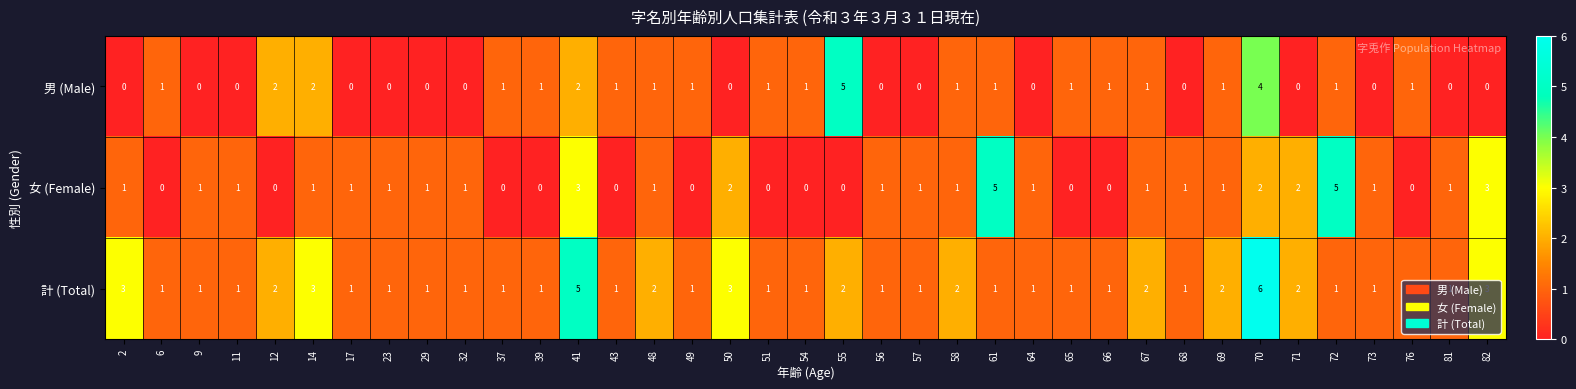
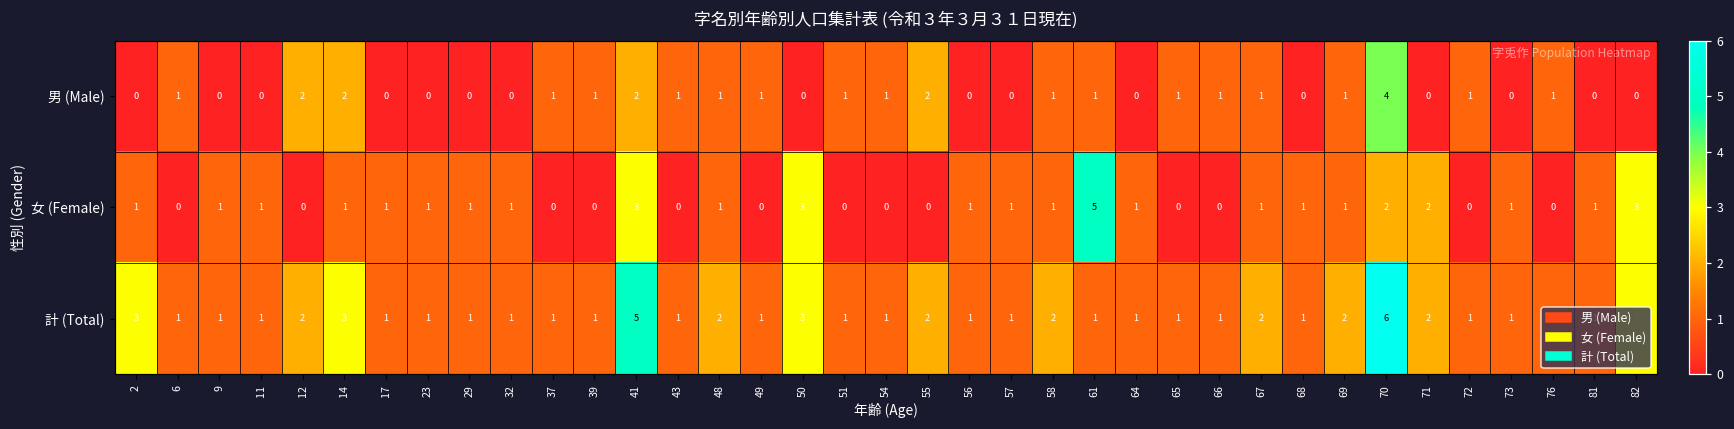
  {
    "男 (Male)": {
      "2": 0,
      "6": 1,
      "9": 0,
      "11": 0,
      "12": 2,
      "14": 2,
      "17": 0,
      "23": 0,
      "29": 0,
      "32": 0,
      "37": 1,
      "39": 1,
      "41": 2,
      "43": 1,
      "48": 1,
      "49": 1,
      "50": 0,
      "51": 1,
      "54": 1,
-     "55": 5,
+     "55": 2,
      "56": 0,
      "57": 0,
      "58": 1,
      "61": 1,
      "64": 0,
      "65": 1,
      "66": 1,
      "67": 1,
      "68": 0,
      "69": 1,
      "70": 4,
      "71": 0,
      "72": 1,
      "73": 0,
      "81": 0,
      "82": 0
    },
    "女 (Female)": {
      "2": 1,
      "6": 0,
      "9": 1,
      "11": 1,
      "12": 0,
      "14": 1,
      "17": 1,
      "23": 1,
      "29": 1,
      "32": 1,
      "37": 0,
      "39": 0,
      "41": 3,
      "43": 0,
      "48": 1,
      "49": 0,
-     "50": 2,
+     "50": 3,
      "51": 0,
      "54": 0,
      "55": 0,
      "56": 1,
      "57": 1,
      "58": 1,
      "61": 5,
      "64": 1,
      "65": 0,
      "66": 0,
      "67": 1,
      "68": 1,
      "69": 1,
      "70": 2,
      "71": 2,
-     "72": 5,
+     "72": 0,
      "73": 1,
      "76": 0,
      "81": 1,
      "82": 3
    },
    "計 (Total)": {
      "2": 3,
      "6": 1,
      "9": 1,
      "11": 1,
      "12": 2,
      "14": 3,
      "17": 1,
      "23": 1,
      "29": 1,
      "32": 1,
      "37": 1,
      "39": 1,
      "41": 5,
      "43": 1,
      "48": 2,
      "49": 1,
      "50": 3,
      "51": 1,
      "54": 1,
      "55": 2,
      "56": 1,
      "57": 1,
      "58": 2,
      "61": 1,
      "64": 1,
      "65": 1,
      "66": 1,
      "67": 2,
      "68": 1,
      "69": 2,
      "70": 6,
      "71": 2,
      "72": 1,
      "73": 1
    }
  }
